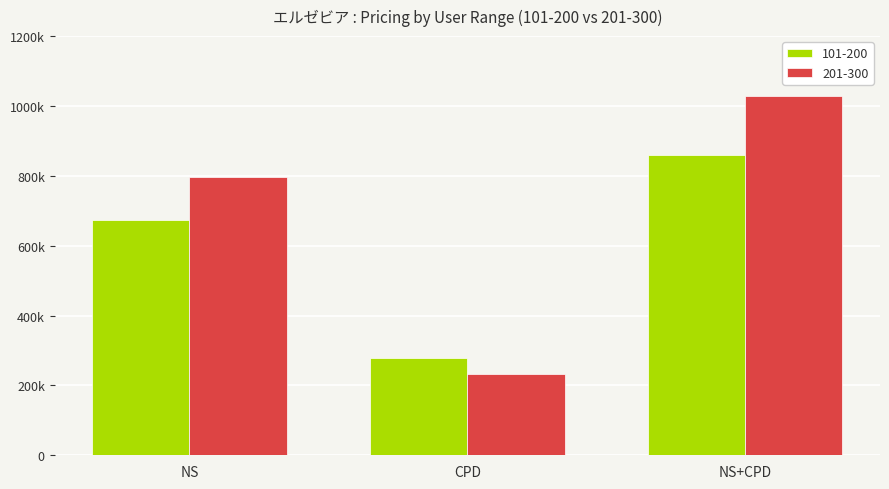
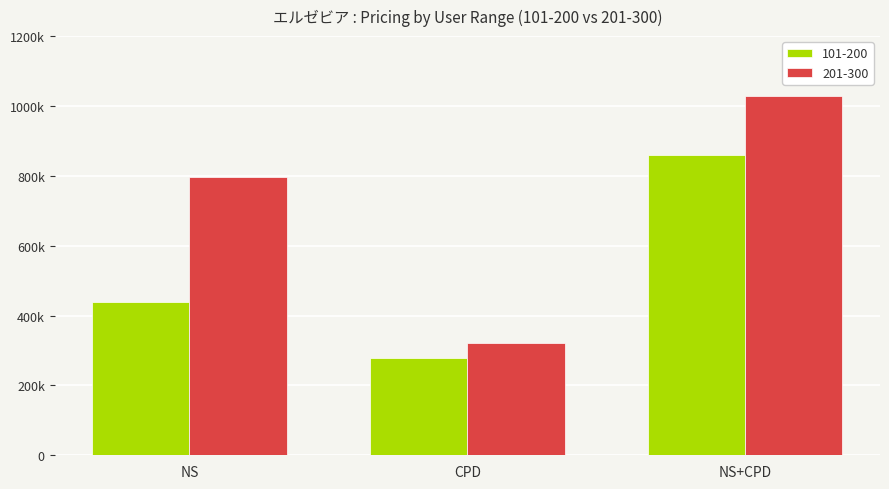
  {
    "101-200": {
-     "NS": 670000,
+     "NS": 440000,
      "CPD": 280000,
      "NS+CPD": 860000
    },
    "201-300": {
      "NS": 800000,
-     "CPD": 230000,
+     "CPD": 320000,
      "NS+CPD": 1030000
    }
  }
